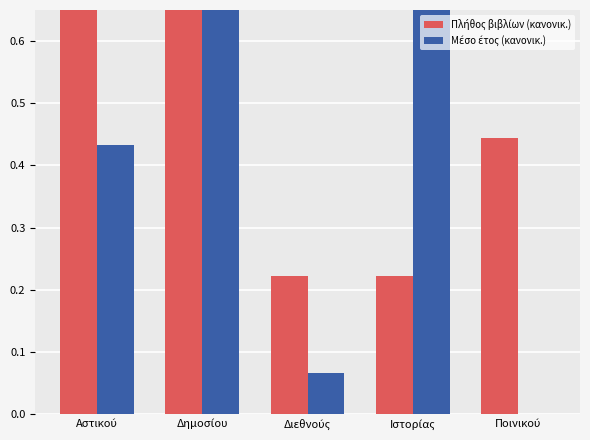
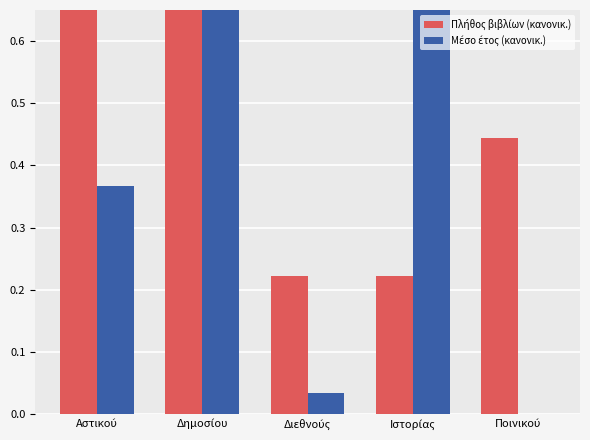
  {
    "Πλήθος βιβλίων (κανονικ.)": {
      "Διεθνούς": 0.22,
      "Ιστορίας": 0.22,
      "Ποινικού": 0.44
    },
    "Μέσο έτος (κανονικ.)": {
-     "Αστικού": 0.43,
-     "Διεθνούς": 0.07,
+     "Αστικού": 0.37,
+     "Διεθνούς": 0.03,
      "Ποινικού": 0.00
    }
  }
